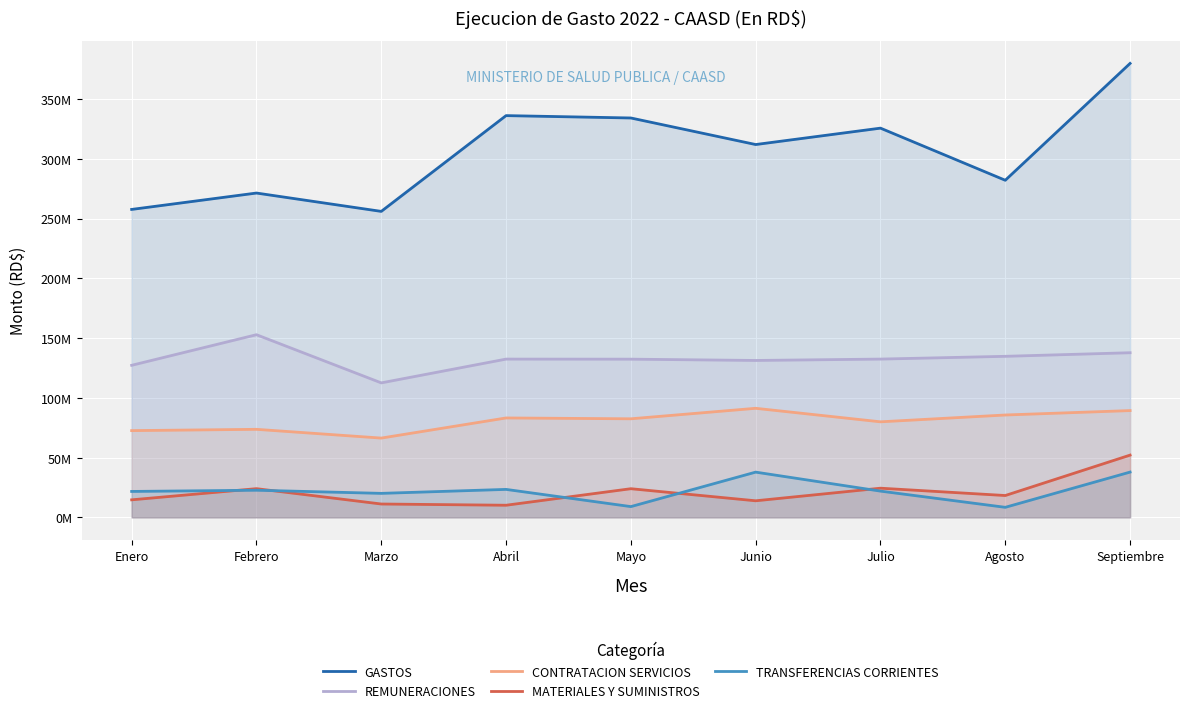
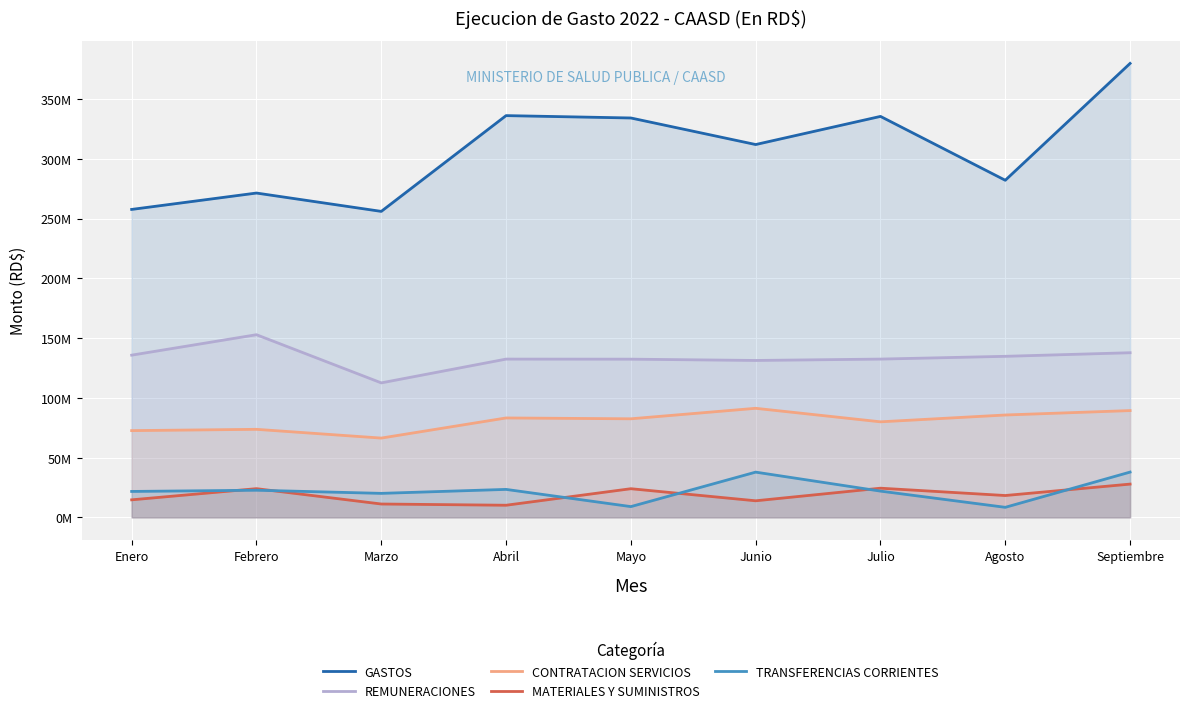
  {
    "GASTOS": {
      "Enero": 258000000,
      "Febrero": 271000000,
      "Marzo": 256000000,
      "Abril": 336000000,
      "Mayo": 334000000,
      "Junio": 312000000,
-     "Julio": 326000000,
+     "Julio": 335000000,
      "Agosto": 282000000,
      "Septiembre": 380000000
    },
    "REMUNERACIONES": {
-     "Enero": 127000000,
+     "Enero": 136000000,
      "Febrero": 153000000,
      "Marzo": 113000000,
      "Abril": 132000000,
      "Mayo": 132000000,
      "Junio": 131000000,
      "Julio": 132000000,
      "Agosto": 135000000,
      "Septiembre": 138000000
    },
    "CONTRATACION SERVICIOS": {
      "Enero": 73000000,
      "Febrero": 74000000,
      "Marzo": 66000000,
      "Abril": 83000000,
      "Mayo": 82000000,
      "Junio": 91000000,
      "Julio": 80000000,
      "Agosto": 86000000,
      "Septiembre": 89000000
    },
    "MATERIALES Y SUMINISTROS": {
      "Enero": 15000000,
      "Marzo": 11000000,
      "Abril": 10000000,
      "Mayo": 24000000,
      "Junio": 14000000,
      "Julio": 24000000,
      "Agosto": 18000000,
-     "Septiembre": 52000000
+     "Septiembre": 28000000
    },
    "TRANSFERENCIAS CORRIENTES": {
      "Enero": 22000000,
      "Marzo": 20000000,
      "Abril": 23000000,
      "Mayo": 9000000,
      "Junio": 38000000,
      "Julio": 22000000,
      "Agosto": 8000000,
      "Septiembre": 38000000
    }
  }
